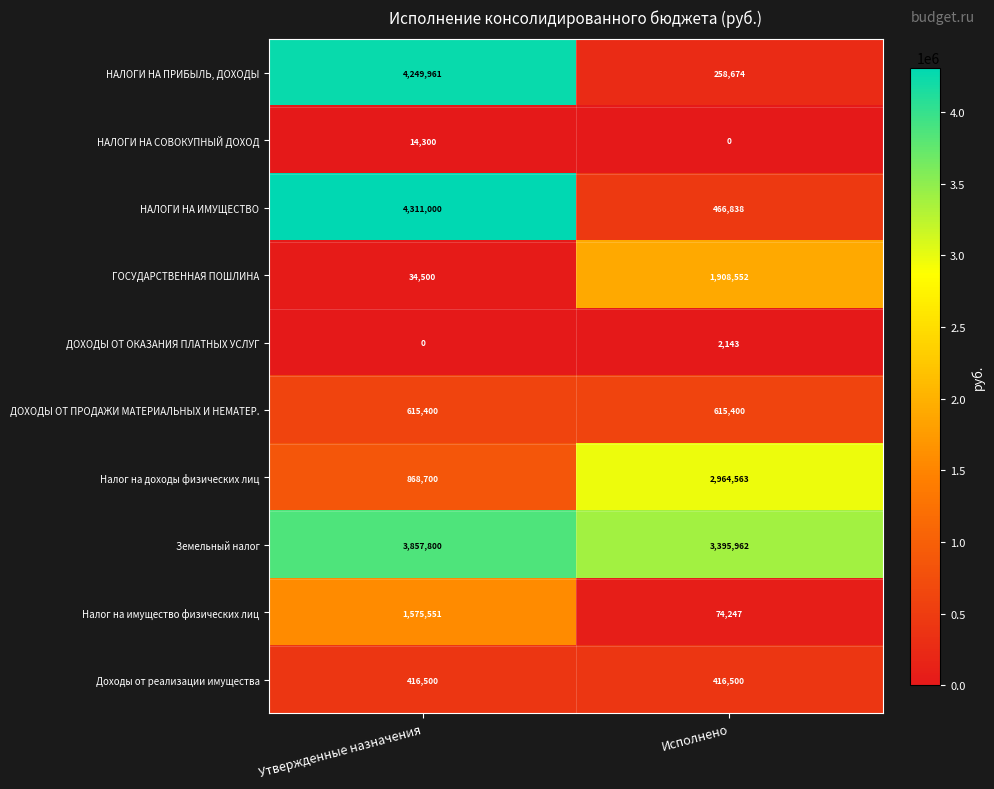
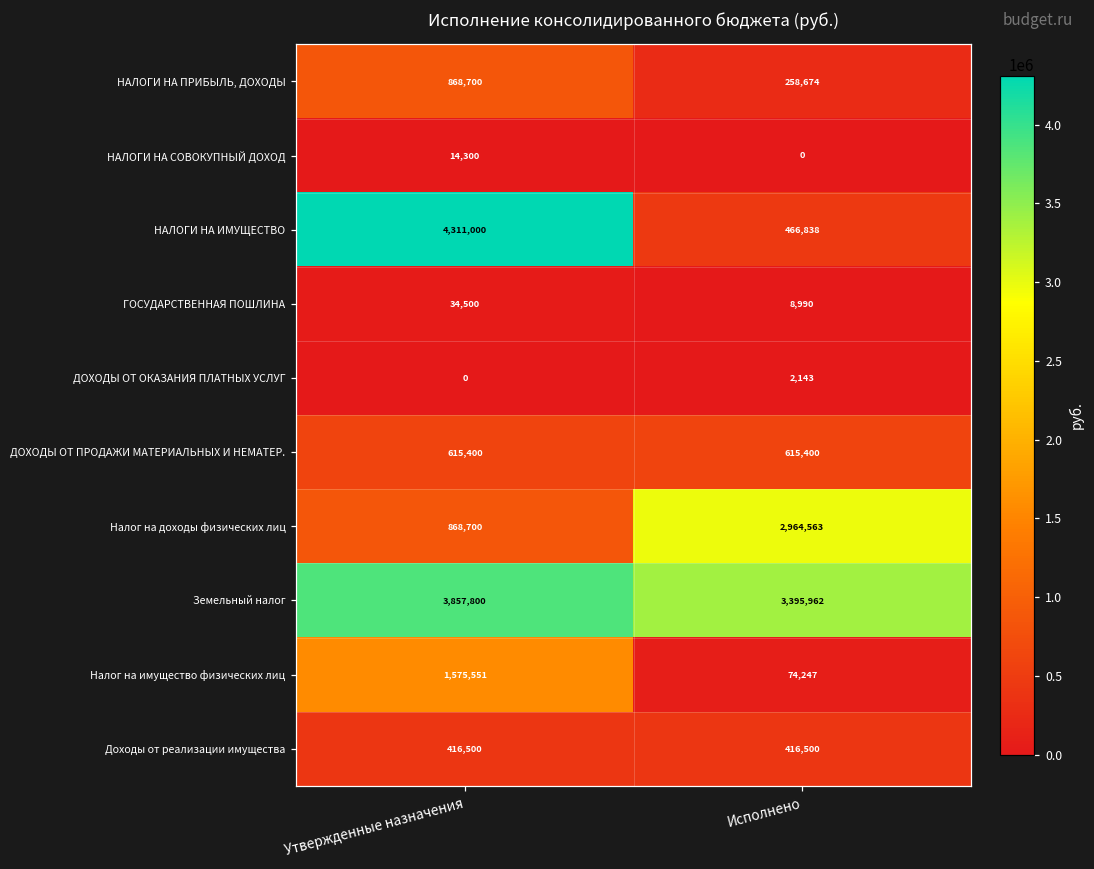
  {
    "НАЛОГИ НА ПРИБЫЛЬ, ДОХОДЫ": {
-     "Утвержденные назначения": "4,249,961",
+     "Утвержденные назначения": "868,700",
      "Исполнено": "258,674"
    },
    "НАЛОГИ НА СОВОКУПНЫЙ ДОХОД": {
      "Утвержденные назначения": "14,300",
      "Исполнено": "0"
    },
    "НАЛОГИ НА ИМУЩЕСТВО": {
      "Утвержденные назначения": "4,311,000",
      "Исполнено": "466,838"
    },
    "ГОСУДАРСТВЕННАЯ ПОШЛИНА": {
      "Утвержденные назначения": "34,500",
-     "Исполнено": "1,908,552"
+     "Исполнено": "8,990"
    },
    "ДОХОДЫ ОТ ОКАЗАНИЯ ПЛАТНЫХ УСЛУГ": {
      "Утвержденные назначения": "0",
      "Исполнено": "2,143"
    },
    "ДОХОДЫ ОТ ПРОДАЖИ МАТЕРИАЛЬНЫХ И НЕМАТЕР.": {
      "Утвержденные назначения": "615,400",
      "Исполнено": "615,400"
    },
    "Налог на доходы физических лиц": {
      "Утвержденные назначения": "868,700",
      "Исполнено": "2,964,563"
    },
    "Земельный налог": {
      "Утвержденные назначения": "3,857,800",
      "Исполнено": "3,395,962"
    },
    "Налог на имущество физических лиц": {
      "Утвержденные назначения": "1,575,551",
      "Исполнено": "74,247"
    },
    "Доходы от реализации имущества": {
      "Утвержденные назначения": "416,500",
      "Исполнено": "416,500"
    }
  }
